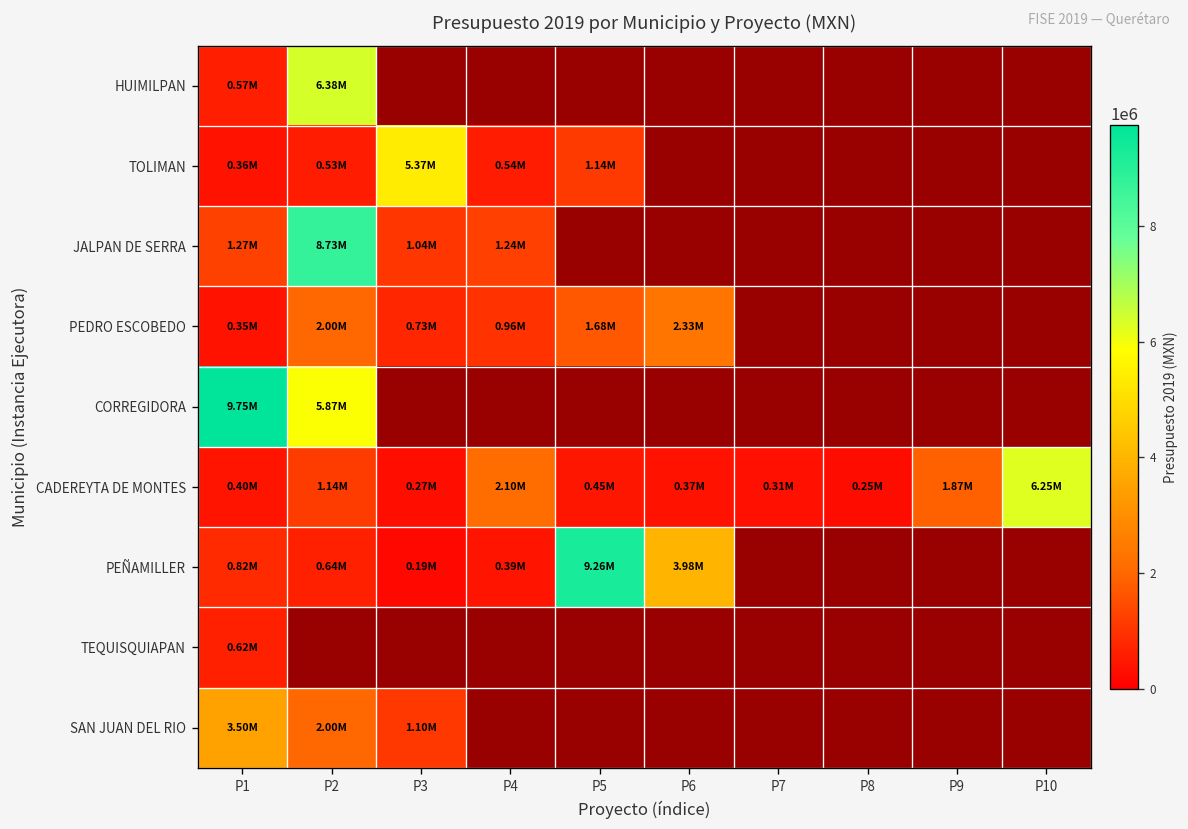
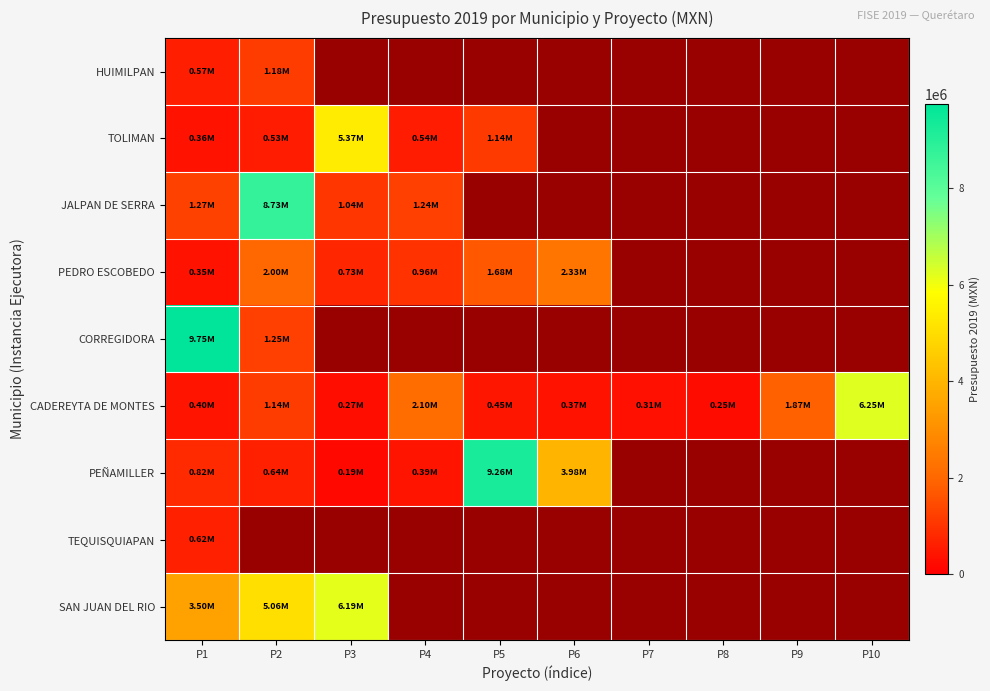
  {
    "HUIMILPAN": {
      "P1": "0.57M",
-     "P2": "6.38M"
+     "P2": "1.18M"
    },
    "TOLIMAN": {
      "P1": "0.36M",
      "P2": "0.53M",
      "P3": "5.37M",
      "P4": "0.54M",
      "P5": "1.14M"
    },
    "JALPAN DE SERRA": {
      "P1": "1.27M",
      "P2": "8.73M",
      "P3": "1.04M",
      "P4": "1.24M"
    },
    "PEDRO ESCOBEDO": {
      "P1": "0.35M",
      "P2": "2.00M",
      "P3": "0.73M",
      "P4": "0.96M",
      "P5": "1.68M",
      "P6": "2.33M"
    },
    "CORREGIDORA": {
      "P1": "9.75M",
-     "P2": "5.87M"
+     "P2": "1.25M"
    },
    "CADEREYTA DE MONTES": {
      "P1": "0.40M",
      "P2": "1.14M",
      "P3": "0.27M",
      "P4": "2.10M",
      "P5": "0.45M",
      "P6": "0.37M",
      "P7": "0.31M",
      "P8": "0.25M",
      "P9": "1.87M",
      "P10": "6.25M"
    },
    "PEÑAMILLER": {
      "P1": "0.82M",
      "P2": "0.64M",
      "P3": "0.19M",
      "P4": "0.39M",
      "P5": "9.26M",
      "P6": "3.98M"
    },
    "TEQUISQUIAPAN": {
      "P1": "0.62M"
    },
    "SAN JUAN DEL RIO": {
      "P1": "3.50M",
-     "P2": "2.00M",
-     "P3": "1.10M"
+     "P2": "5.06M",
+     "P3": "6.19M"
    }
  }
